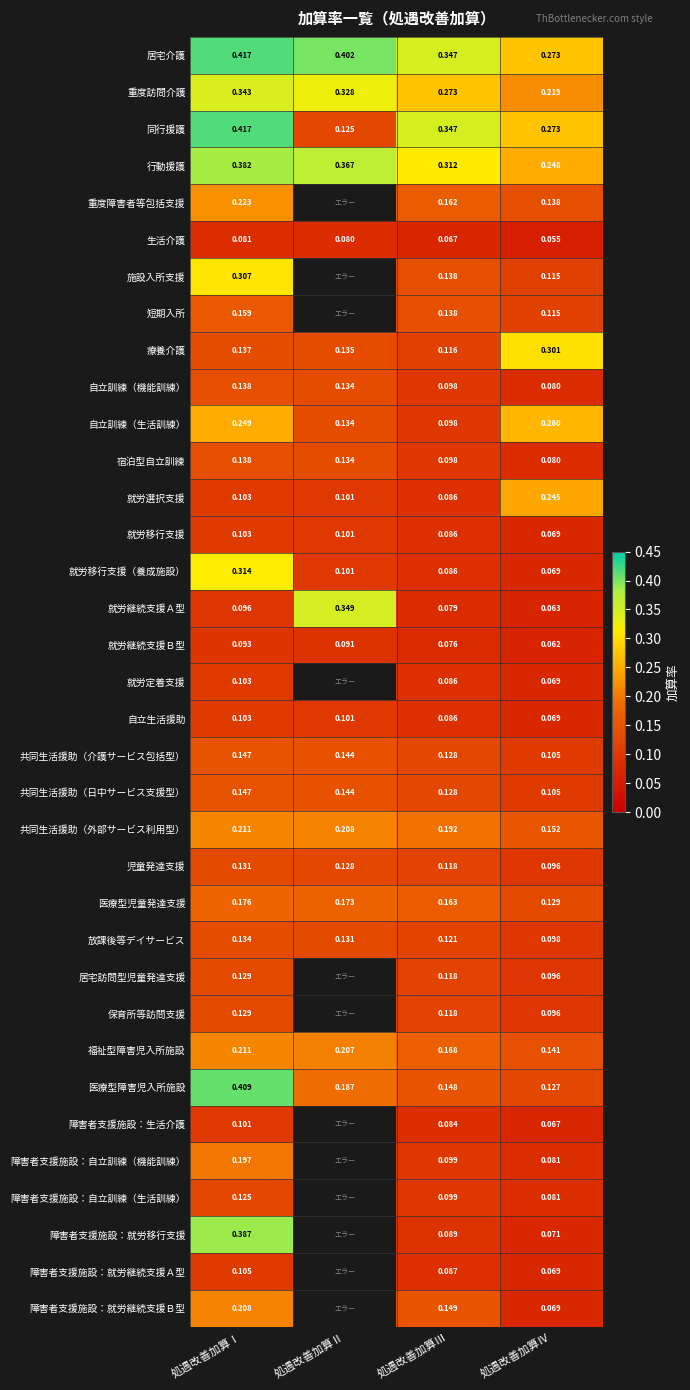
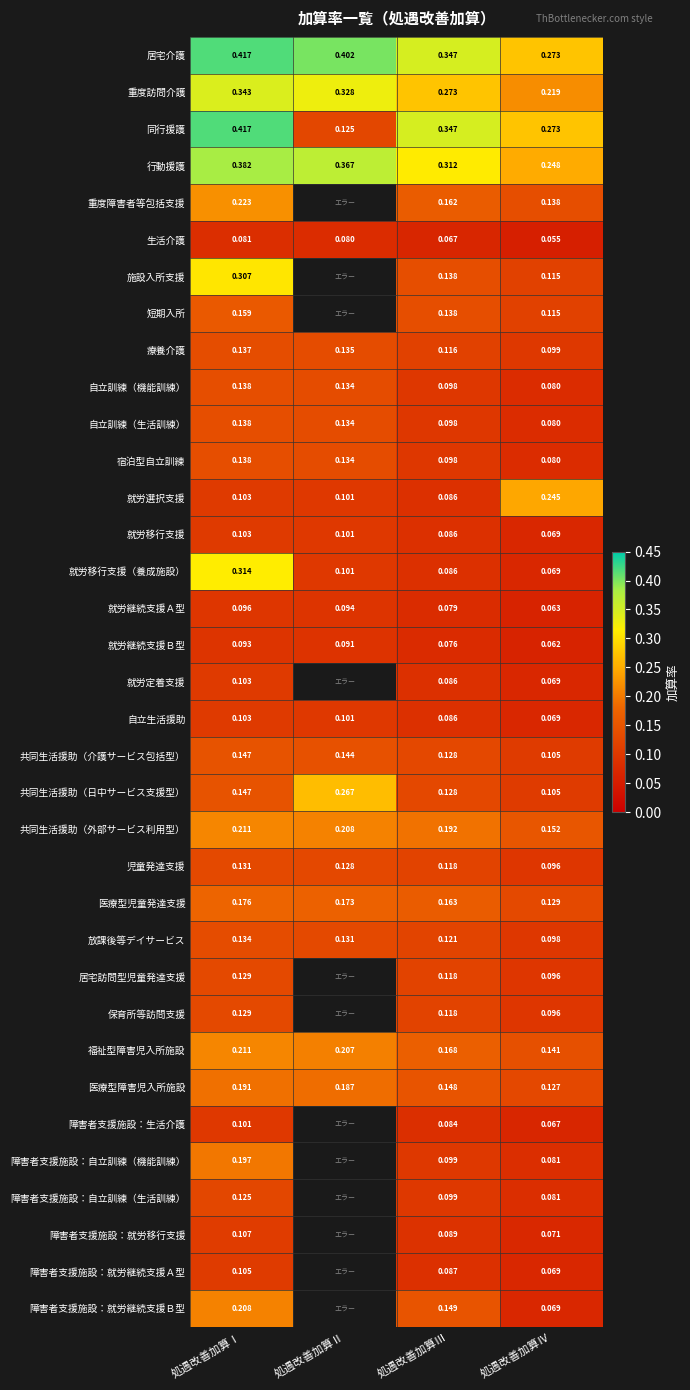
  {
    "居宅介護": {
      "処遇改善加算Ⅰ": 0.417,
      "処遇改善加算Ⅱ": 0.402,
      "処遇改善加算Ⅲ": 0.347,
      "処遇改善加算Ⅳ": 0.273
    },
    "重度訪問介護": {
      "処遇改善加算Ⅰ": 0.343,
      "処遇改善加算Ⅱ": 0.328,
      "処遇改善加算Ⅲ": 0.273,
      "処遇改善加算Ⅳ": 0.219
    },
    "同行援護": {
      "処遇改善加算Ⅰ": 0.417,
      "処遇改善加算Ⅱ": 0.125,
      "処遇改善加算Ⅲ": 0.347,
      "処遇改善加算Ⅳ": 0.273
    },
    "行動援護": {
      "処遇改善加算Ⅰ": 0.382,
      "処遇改善加算Ⅱ": 0.367,
      "処遇改善加算Ⅲ": 0.312,
      "処遇改善加算Ⅳ": 0.248
    },
    "重度障害者等包括支援": {
      "処遇改善加算Ⅰ": 0.223,
      "処遇改善加算Ⅲ": 0.162,
      "処遇改善加算Ⅳ": 0.138
    },
    "生活介護": {
      "処遇改善加算Ⅰ": 0.081,
      "処遇改善加算Ⅱ": 0.080,
      "処遇改善加算Ⅲ": 0.067,
      "処遇改善加算Ⅳ": 0.055
    },
    "施設入所支援": {
      "処遇改善加算Ⅰ": 0.307,
      "処遇改善加算Ⅲ": 0.138,
      "処遇改善加算Ⅳ": 0.115
    },
    "短期入所": {
      "処遇改善加算Ⅰ": 0.159,
      "処遇改善加算Ⅲ": 0.138,
      "処遇改善加算Ⅳ": 0.115
    },
    "療養介護": {
      "処遇改善加算Ⅰ": 0.137,
      "処遇改善加算Ⅱ": 0.135,
      "処遇改善加算Ⅲ": 0.116,
-     "処遇改善加算Ⅳ": 0.301
+     "処遇改善加算Ⅳ": 0.099
    },
    "自立訓練（機能訓練）": {
      "処遇改善加算Ⅰ": 0.138,
      "処遇改善加算Ⅱ": 0.134,
      "処遇改善加算Ⅲ": 0.098,
      "処遇改善加算Ⅳ": 0.080
    },
    "自立訓練（生活訓練）": {
-     "処遇改善加算Ⅰ": 0.249,
+     "処遇改善加算Ⅰ": 0.138,
      "処遇改善加算Ⅱ": 0.134,
      "処遇改善加算Ⅲ": 0.098,
-     "処遇改善加算Ⅳ": 0.260
+     "処遇改善加算Ⅳ": 0.080
    },
    "宿泊型自立訓練": {
      "処遇改善加算Ⅰ": 0.138,
      "処遇改善加算Ⅱ": 0.134,
      "処遇改善加算Ⅲ": 0.098,
      "処遇改善加算Ⅳ": 0.080
    },
    "就労選択支援": {
      "処遇改善加算Ⅰ": 0.103,
      "処遇改善加算Ⅱ": 0.101,
      "処遇改善加算Ⅲ": 0.086,
      "処遇改善加算Ⅳ": 0.245
    },
    "就労移行支援": {
      "処遇改善加算Ⅰ": 0.103,
      "処遇改善加算Ⅱ": 0.101,
      "処遇改善加算Ⅲ": 0.086,
      "処遇改善加算Ⅳ": 0.069
    },
    "就労移行支援（養成施設）": {
      "処遇改善加算Ⅰ": 0.314,
      "処遇改善加算Ⅱ": 0.101,
      "処遇改善加算Ⅲ": 0.086,
      "処遇改善加算Ⅳ": 0.069
    },
    "就労継続支援Ａ型": {
      "処遇改善加算Ⅰ": 0.096,
-     "処遇改善加算Ⅱ": 0.349,
+     "処遇改善加算Ⅱ": 0.094,
      "処遇改善加算Ⅲ": 0.079,
      "処遇改善加算Ⅳ": 0.063
    },
    "就労継続支援Ｂ型": {
      "処遇改善加算Ⅰ": 0.093,
      "処遇改善加算Ⅱ": 0.091,
      "処遇改善加算Ⅲ": 0.076,
      "処遇改善加算Ⅳ": 0.062
    },
    "就労定着支援": {
      "処遇改善加算Ⅰ": 0.103,
      "処遇改善加算Ⅲ": 0.086,
      "処遇改善加算Ⅳ": 0.069
    },
    "自立生活援助": {
      "処遇改善加算Ⅰ": 0.103,
      "処遇改善加算Ⅱ": 0.101,
      "処遇改善加算Ⅲ": 0.086,
      "処遇改善加算Ⅳ": 0.069
    },
    "共同生活援助（介護サービス包括型）": {
      "処遇改善加算Ⅰ": 0.147,
      "処遇改善加算Ⅱ": 0.144,
      "処遇改善加算Ⅲ": 0.128,
      "処遇改善加算Ⅳ": 0.105
    },
    "共同生活援助（日中サービス支援型）": {
      "処遇改善加算Ⅰ": 0.147,
-     "処遇改善加算Ⅱ": 0.144,
+     "処遇改善加算Ⅱ": 0.267,
      "処遇改善加算Ⅲ": 0.128,
      "処遇改善加算Ⅳ": 0.105
    },
    "共同生活援助（外部サービス利用型）": {
      "処遇改善加算Ⅰ": 0.211,
      "処遇改善加算Ⅱ": 0.208,
      "処遇改善加算Ⅲ": 0.192,
      "処遇改善加算Ⅳ": 0.152
    },
    "児童発達支援": {
      "処遇改善加算Ⅰ": 0.131,
      "処遇改善加算Ⅱ": 0.128,
      "処遇改善加算Ⅲ": 0.118,
      "処遇改善加算Ⅳ": 0.096
    },
    "医療型児童発達支援": {
      "処遇改善加算Ⅰ": 0.176,
      "処遇改善加算Ⅱ": 0.173,
      "処遇改善加算Ⅲ": 0.163,
      "処遇改善加算Ⅳ": 0.129
    },
    "放課後等デイサービス": {
      "処遇改善加算Ⅰ": 0.134,
      "処遇改善加算Ⅱ": 0.131,
      "処遇改善加算Ⅲ": 0.121,
      "処遇改善加算Ⅳ": 0.098
    },
    "居宅訪問型児童発達支援": {
      "処遇改善加算Ⅰ": 0.129,
      "処遇改善加算Ⅲ": 0.118,
      "処遇改善加算Ⅳ": 0.096
    },
    "保育所等訪問支援": {
      "処遇改善加算Ⅰ": 0.129,
      "処遇改善加算Ⅲ": 0.118,
      "処遇改善加算Ⅳ": 0.096
    },
    "福祉型障害児入所施設": {
      "処遇改善加算Ⅰ": 0.211,
      "処遇改善加算Ⅱ": 0.207,
      "処遇改善加算Ⅲ": 0.168,
      "処遇改善加算Ⅳ": 0.141
    },
    "医療型障害児入所施設": {
-     "処遇改善加算Ⅰ": 0.409,
+     "処遇改善加算Ⅰ": 0.191,
      "処遇改善加算Ⅱ": 0.187,
      "処遇改善加算Ⅲ": 0.148,
      "処遇改善加算Ⅳ": 0.127
    },
    "障害者支援施設：生活介護": {
      "処遇改善加算Ⅰ": 0.101,
      "処遇改善加算Ⅲ": 0.084,
      "処遇改善加算Ⅳ": 0.067
    },
    "障害者支援施設：自立訓練（機能訓練）": {
      "処遇改善加算Ⅰ": 0.197,
      "処遇改善加算Ⅲ": 0.099,
      "処遇改善加算Ⅳ": 0.081
    },
    "障害者支援施設：自立訓練（生活訓練）": {
      "処遇改善加算Ⅰ": 0.125,
      "処遇改善加算Ⅲ": 0.099,
      "処遇改善加算Ⅳ": 0.081
    },
    "障害者支援施設：就労移行支援": {
-     "処遇改善加算Ⅰ": 0.387,
+     "処遇改善加算Ⅰ": 0.107,
      "処遇改善加算Ⅲ": 0.089,
      "処遇改善加算Ⅳ": 0.071
    },
    "障害者支援施設：就労継続支援Ａ型": {
      "処遇改善加算Ⅰ": 0.105,
      "処遇改善加算Ⅲ": 0.087,
      "処遇改善加算Ⅳ": 0.069
    },
    "障害者支援施設：就労継続支援Ｂ型": {
      "処遇改善加算Ⅰ": 0.208,
      "処遇改善加算Ⅲ": 0.149,
      "処遇改善加算Ⅳ": 0.069
    }
  }
